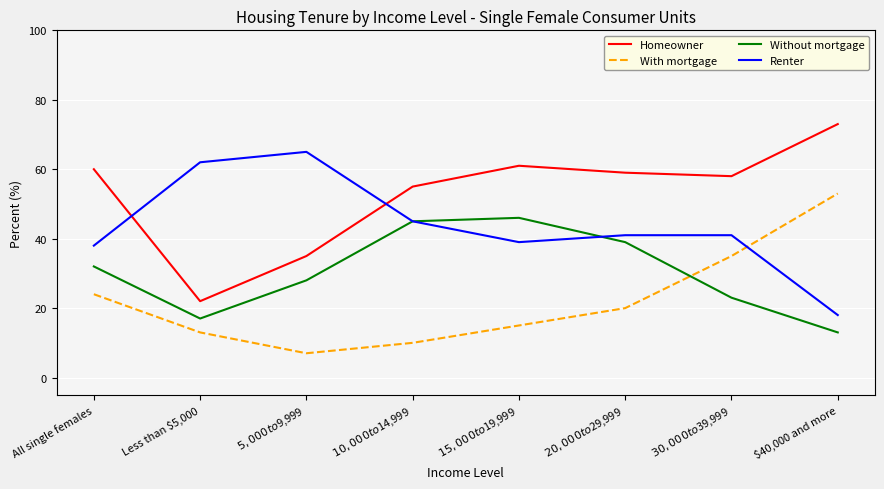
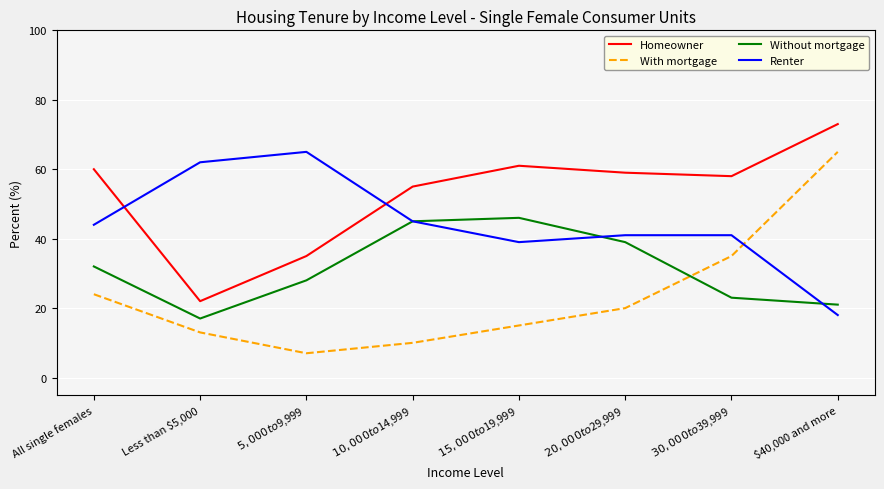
  {
    "Homeowner": {
      "All single females": 60,
      "Less than $5,000": 22,
      "$40,000 and more": 73
    },
    "With mortgage": {
      "All single females": 24,
      "Less than $5,000": 13,
-     "$40,000 and more": 53
+     "$40,000 and more": 65
    },
    "Without mortgage": {
      "All single females": 32,
      "Less than $5,000": 17,
-     "$40,000 and more": 13
+     "$40,000 and more": 21
    },
    "Renter": {
-     "All single females": 38,
+     "All single females": 44,
      "Less than $5,000": 62,
      "$40,000 and more": 18
    }
  }
